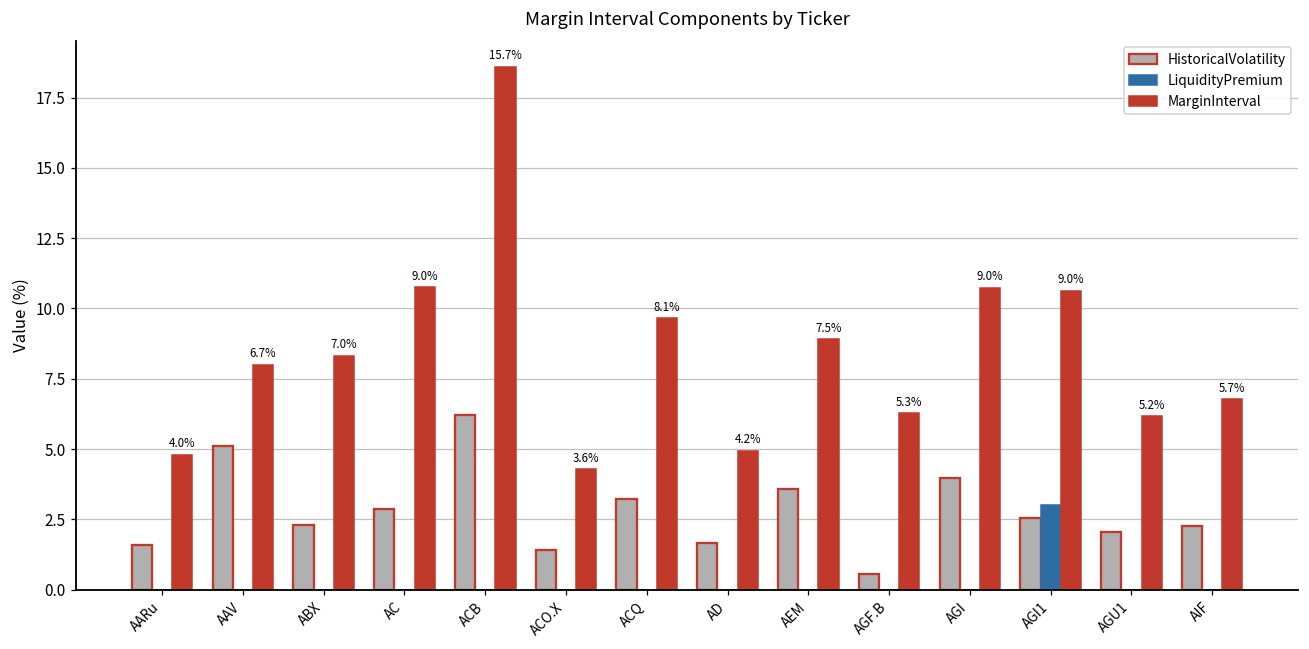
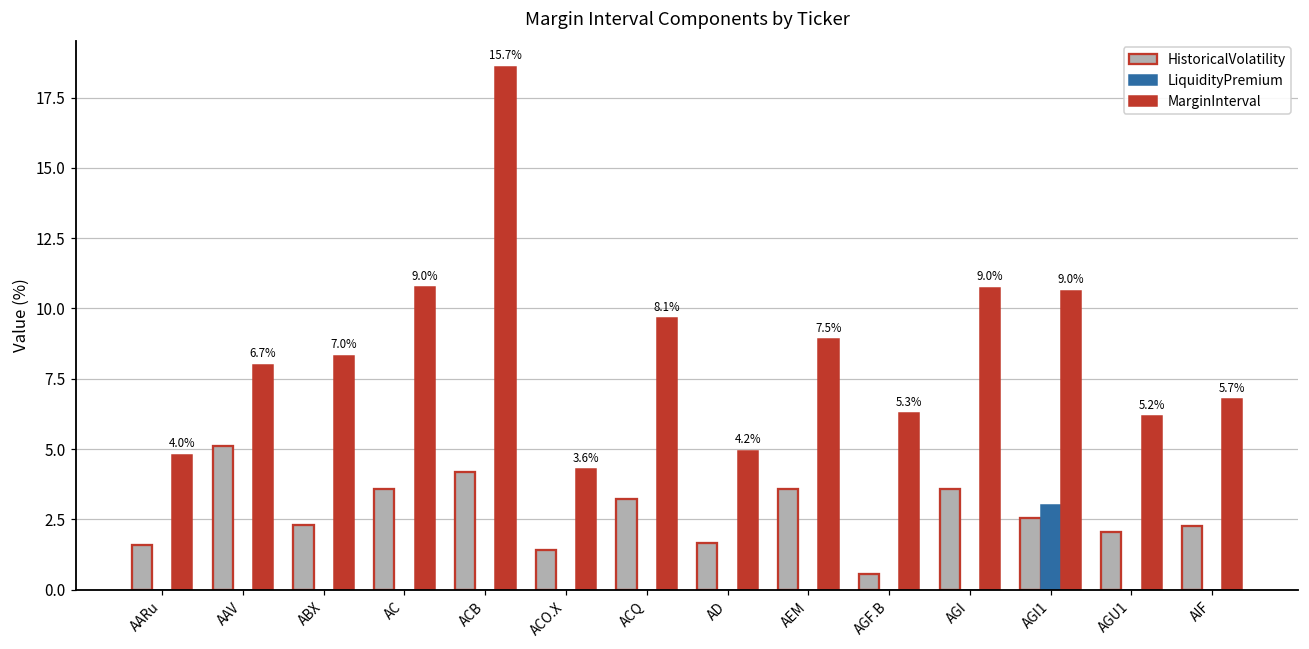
  {
    "HistoricalVolatility": {
      "AARu": 1.6,
      "AAV": 5.1,
      "ABX": 2.3,
-     "AC": 2.9,
-     "ACB": 6.2,
+     "AC": 3.6,
+     "ACB": 4.2,
      "ACO.X": 1.4,
      "ACQ": 3.2,
      "AD": 1.6,
      "AEM": 3.6,
      "AGF.B": 0.6,
-     "AGI": 4.0,
+     "AGI": 3.6,
      "AGI1": 2.5,
      "AGU1": 2.1,
      "AIF": 2.3
    },
    "LiquidityPremium": {
      "AARu": 0.0,
      "AAV": 0.0,
      "ABX": 0.0,
      "AC": 0.0,
      "ACB": 0.0,
      "ACO.X": 0.0,
      "ACQ": 0.0,
      "AD": 0.0,
      "AEM": 0.0,
      "AGF.B": 0.0,
      "AGI": 0.0,
      "AGI1": 3.0,
      "AGU1": 0.0,
      "AIF": 0.0
    }
  }
